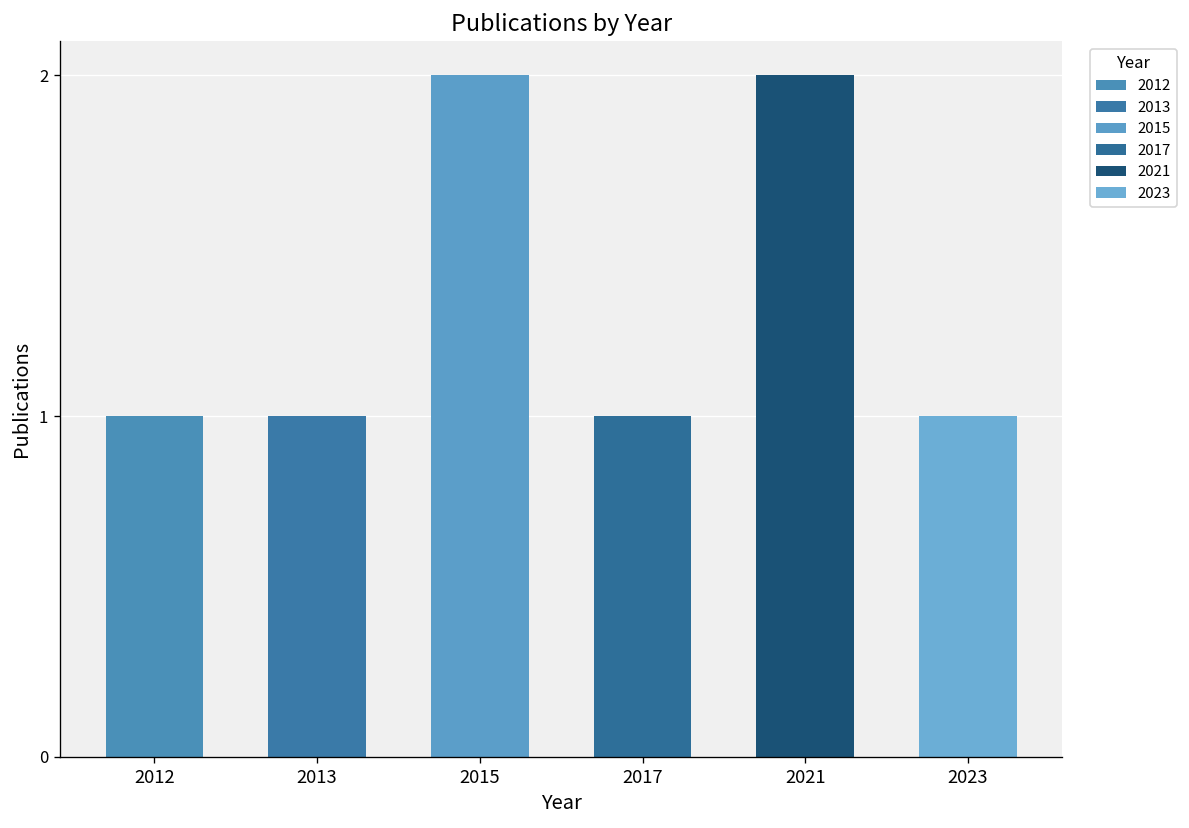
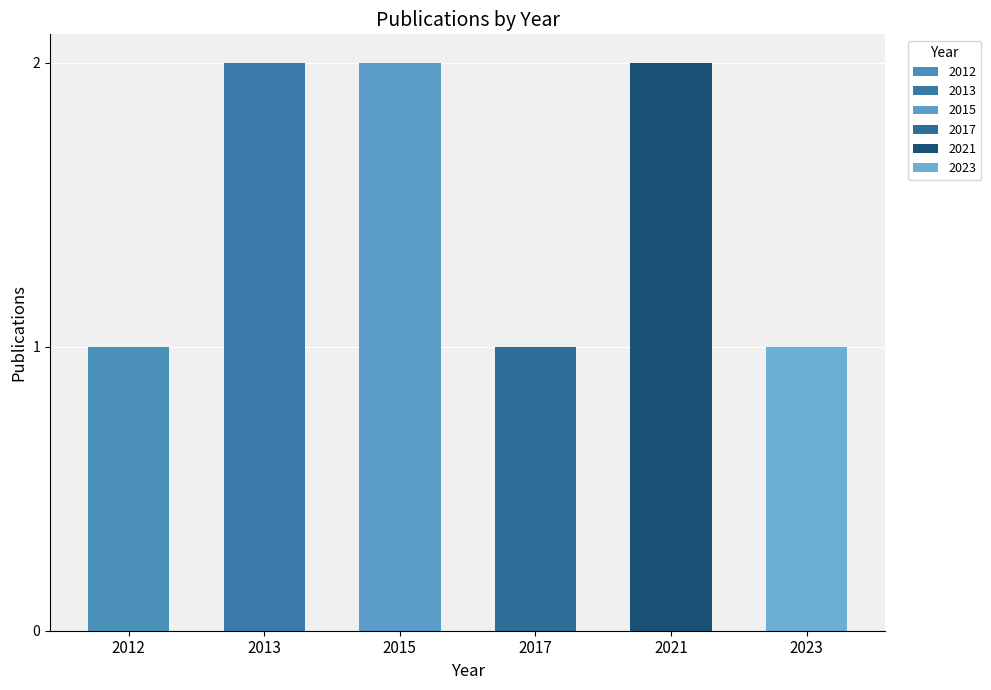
  {
    "2012": 1,
-   "2013": 1,
+   "2013": 2,
    "2015": 2,
    "2017": 1,
    "2021": 2,
    "2023": 1
  }
